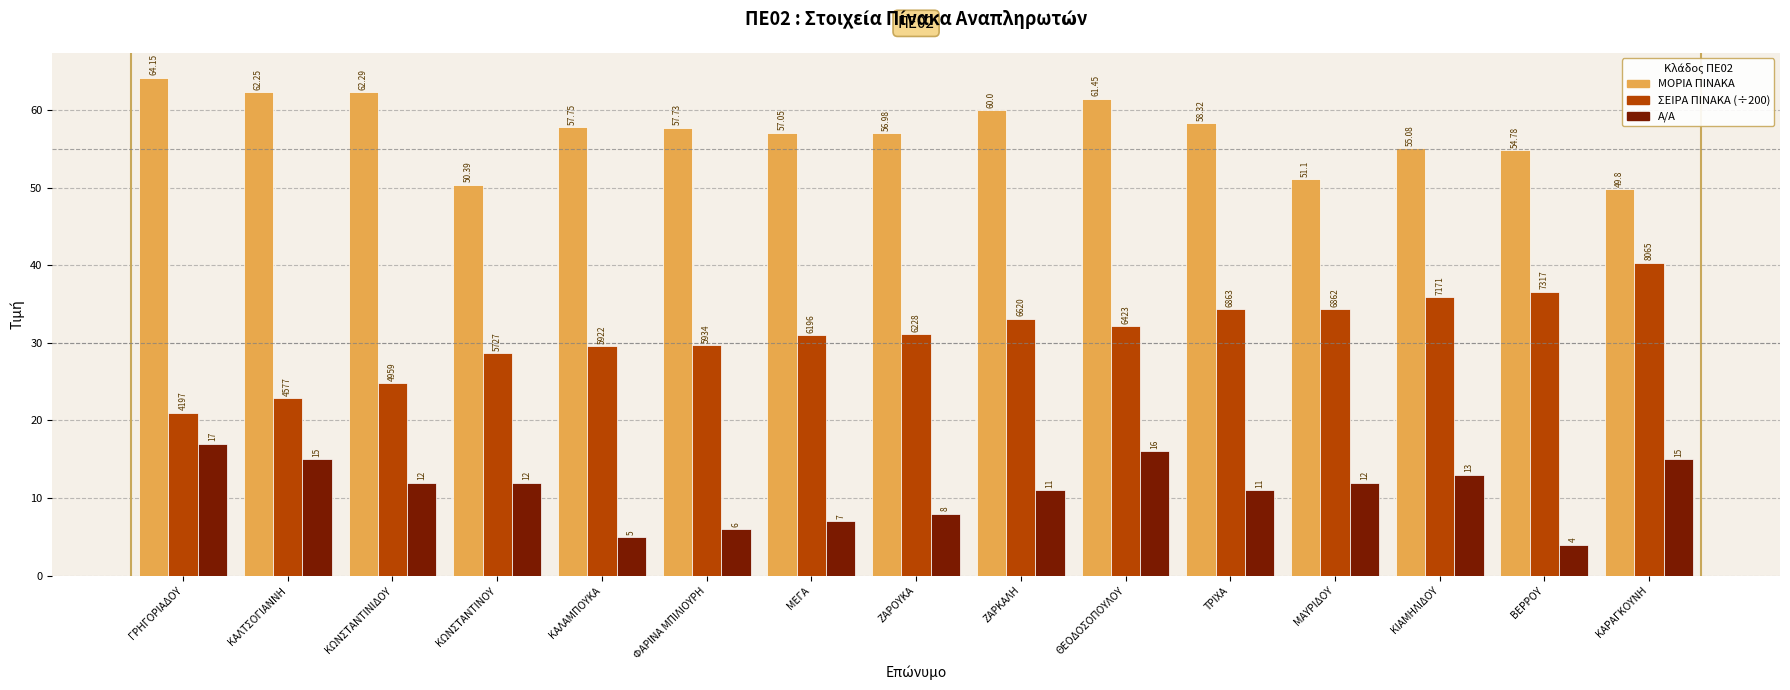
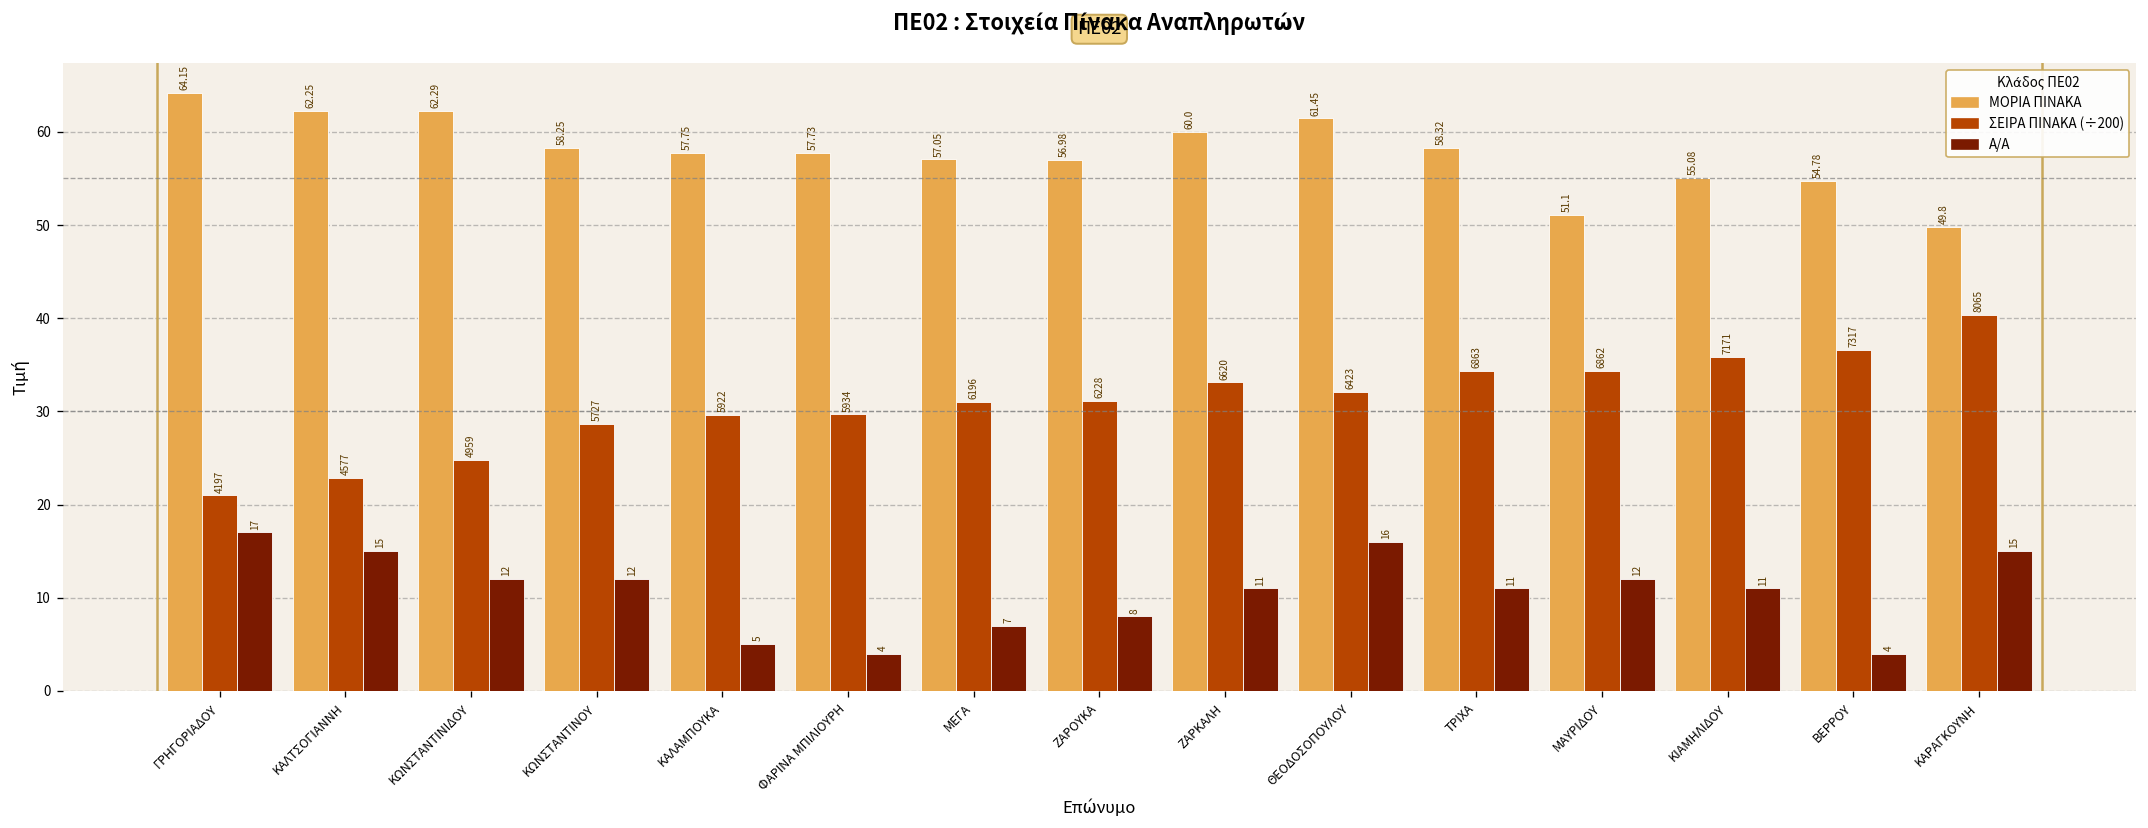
  {
    "ΜΟΡΙΑ ΠΙΝΑΚΑ": {
      "ΓΡΗΓΟΡΙΑΔΟΥ": 64.15,
      "ΚΑΛΤΣΟΓΙΑΝΝΗ": 62.25,
      "ΚΩΝΣΤΑΝΤΙΝΙΔΟΥ": 62.29,
-     "ΚΩΝΣΤΑΝΤΙΝΟΥ": 50.39,
+     "ΚΩΝΣΤΑΝΤΙΝΟΥ": 58.25,
      "ΚΑΛΑΜΠΟΥΚΑ": 57.75,
      "ΦΑΡΙΝΑ ΜΠΙΛΙΟΥΡΗ": 57.73,
      "ΜΕΓΑ": 57.05,
      "ΖΑΡΟΥΚΑ": 56.98,
      "ΖΑΡΚΑΛΗ": 60.0,
      "ΘΕΟΔΟΣΟΠΟΥΛΟΥ": 61.45,
      "ΤΡΙΧΑ": 58.32,
      "ΜΑΥΡΙΔΟΥ": 51.1,
      "ΚΙΑΜΗΛΙΔΟΥ": 55.08,
      "ΒΕΡΡΟΥ": 54.78,
      "ΚΑΡΑΓΚΟΥΝΗ": 49.8
    },
    "Α/Α": {
      "ΓΡΗΓΟΡΙΑΔΟΥ": 17,
      "ΚΑΛΤΣΟΓΙΑΝΝΗ": 15,
      "ΚΩΝΣΤΑΝΤΙΝΙΔΟΥ": 12,
      "ΚΩΝΣΤΑΝΤΙΝΟΥ": 12,
      "ΚΑΛΑΜΠΟΥΚΑ": 5,
-     "ΦΑΡΙΝΑ ΜΠΙΛΙΟΥΡΗ": 6,
+     "ΦΑΡΙΝΑ ΜΠΙΛΙΟΥΡΗ": 4,
      "ΜΕΓΑ": 7,
      "ΖΑΡΟΥΚΑ": 8,
      "ΖΑΡΚΑΛΗ": 11,
      "ΘΕΟΔΟΣΟΠΟΥΛΟΥ": 16,
      "ΤΡΙΧΑ": 11,
      "ΜΑΥΡΙΔΟΥ": 12,
-     "ΚΙΑΜΗΛΙΔΟΥ": 13,
+     "ΚΙΑΜΗΛΙΔΟΥ": 11,
      "ΒΕΡΡΟΥ": 4,
      "ΚΑΡΑΓΚΟΥΝΗ": 15
    }
  }
